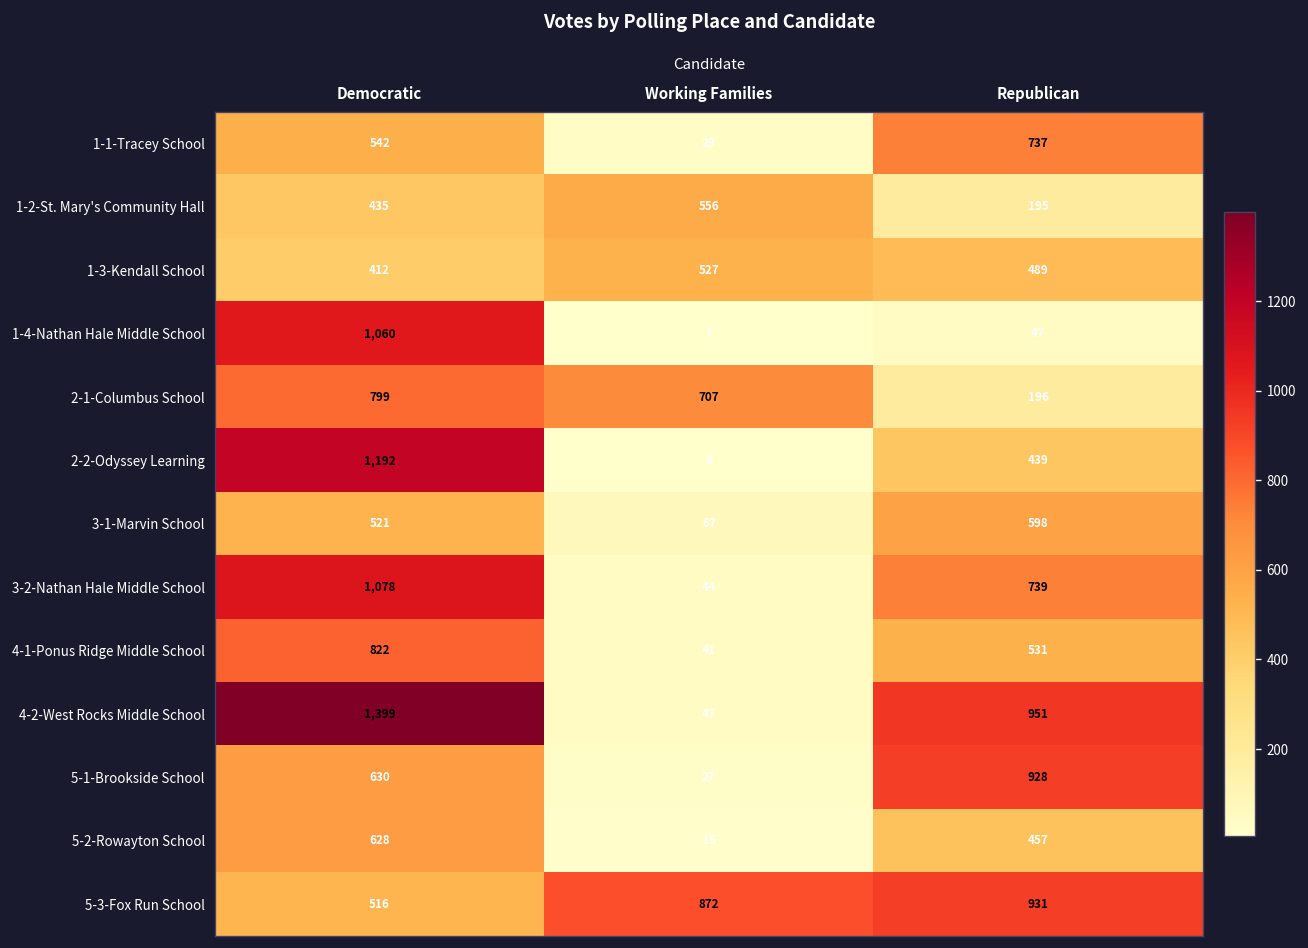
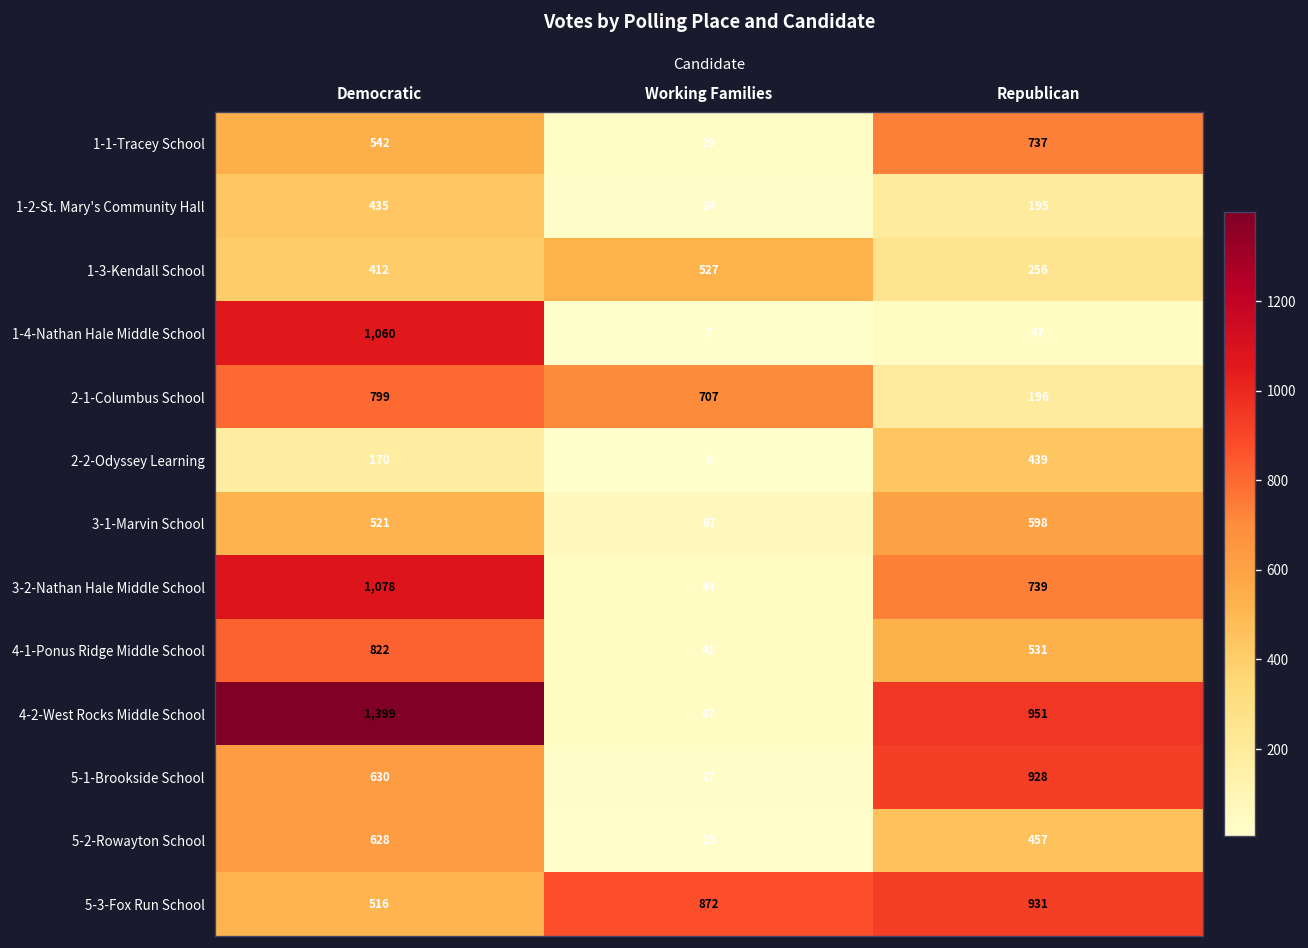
  {
    "1-1-Tracey School": {
      "Democratic": "542",
      "Working Families": "29",
      "Republican": "737"
    },
    "1-2-St. Mary's Community Hall": {
      "Democratic": "435",
-     "Working Families": "556",
+     "Working Families": "24",
      "Republican": "195"
    },
    "1-3-Kendall School": {
      "Democratic": "412",
      "Working Families": "527",
-     "Republican": "489"
+     "Republican": "256"
    },
    "1-4-Nathan Hale Middle School": {
      "Democratic": "1,060",
      "Working Families": "7",
      "Republican": "47"
    },
    "2-1-Columbus School": {
      "Democratic": "799",
      "Working Families": "707",
      "Republican": "196"
    },
    "2-2-Odyssey Learning": {
-     "Democratic": "1,192",
+     "Democratic": "170",
      "Working Families": "6",
      "Republican": "439"
    },
    "3-1-Marvin School": {
      "Democratic": "521",
      "Working Families": "67",
      "Republican": "598"
    },
    "3-2-Nathan Hale Middle School": {
      "Democratic": "1,078",
      "Working Families": "44",
      "Republican": "739"
    },
    "4-1-Ponus Ridge Middle School": {
      "Democratic": "822",
      "Working Families": "41",
      "Republican": "531"
    },
    "4-2-West Rocks Middle School": {
      "Democratic": "1,399",
      "Working Families": "47",
      "Republican": "951"
    },
    "5-1-Brookside School": {
      "Democratic": "630",
      "Working Families": "27",
      "Republican": "928"
    },
    "5-2-Rowayton School": {
      "Democratic": "628",
      "Working Families": "15",
      "Republican": "457"
    },
    "5-3-Fox Run School": {
      "Democratic": "516",
      "Working Families": "872",
      "Republican": "931"
    }
  }
